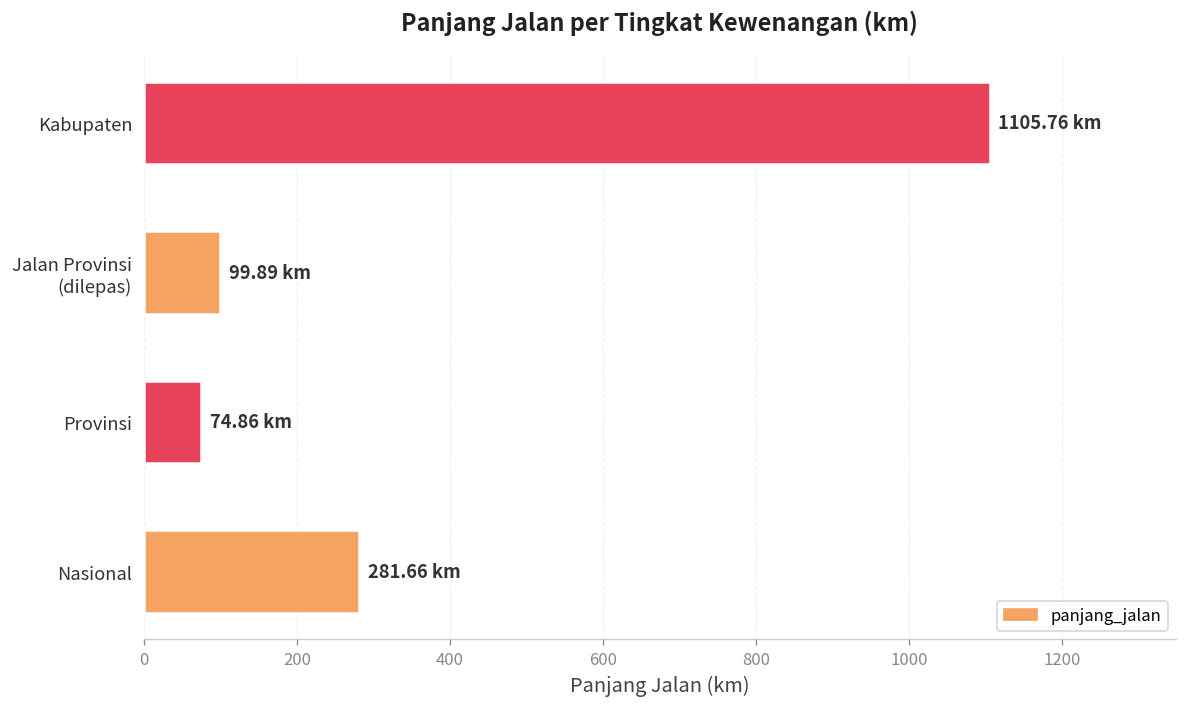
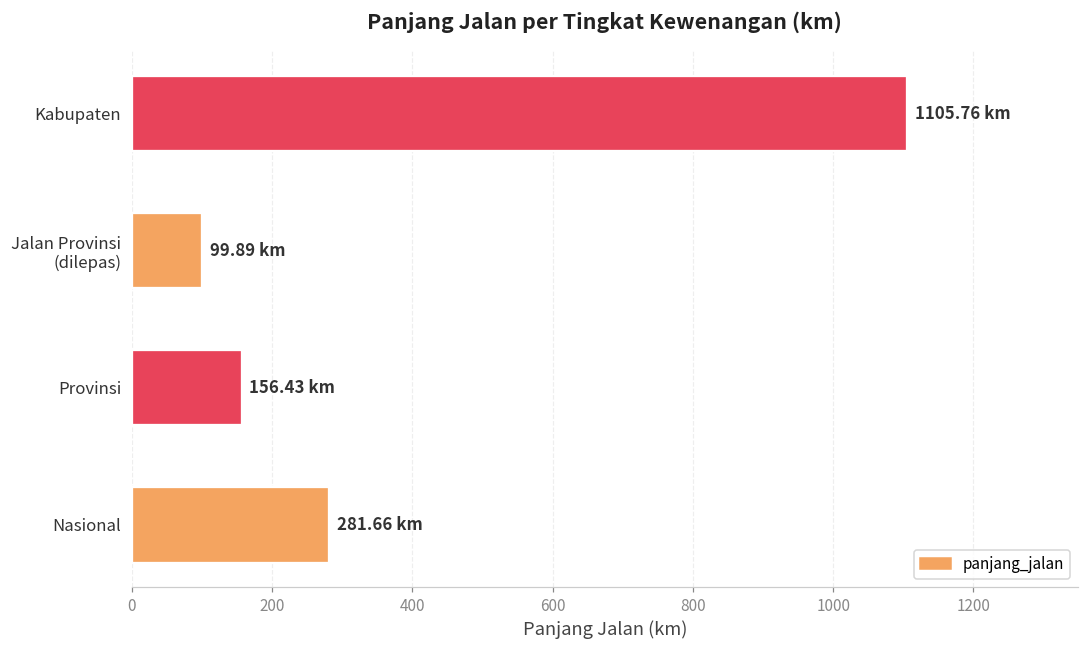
  {
    "Kabupaten": 1105.76,
    "Jalan Provinsi (dilepas)": 99.89,
-   "Provinsi": 74.86,
+   "Provinsi": 156.43,
    "Nasional": 281.66
  }
